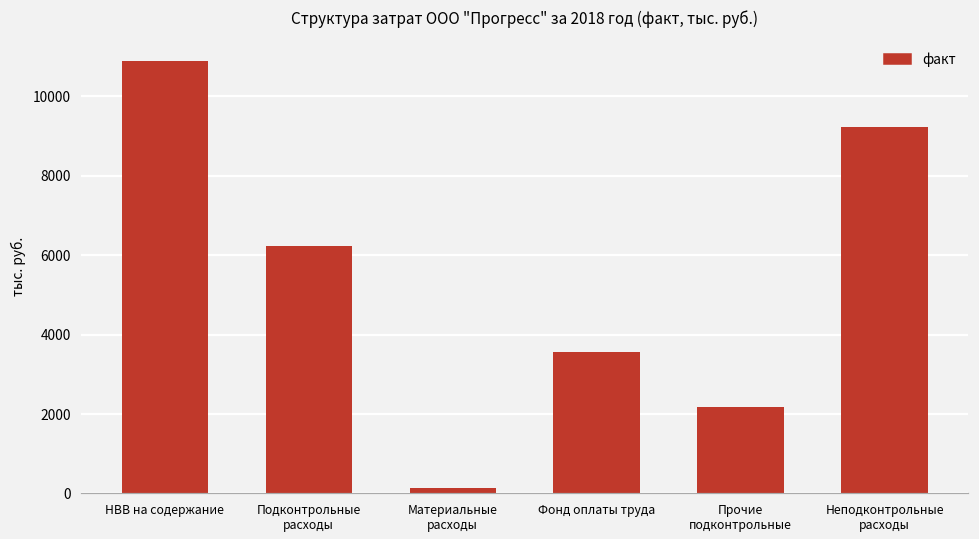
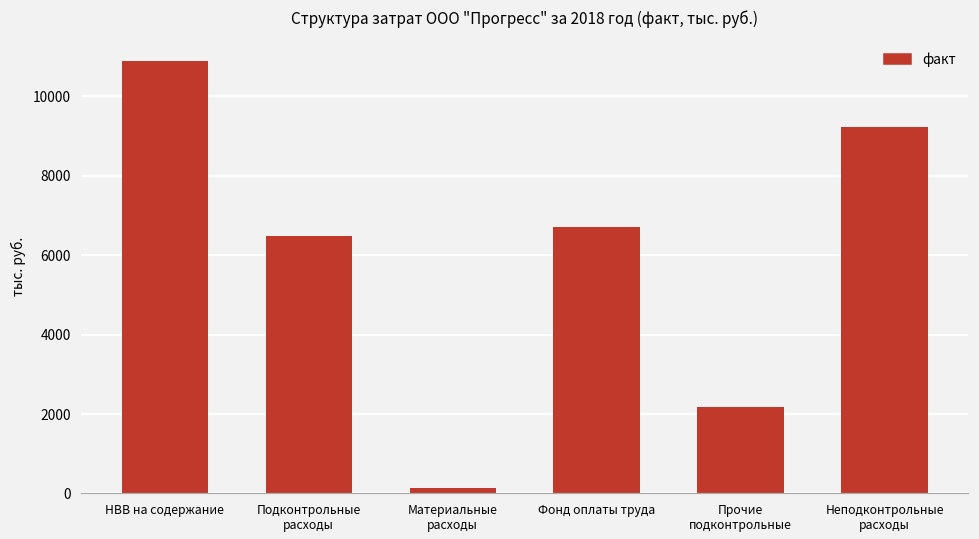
  {
    "НВВ на содержание": 10900,
-   "Подконтрольные расходы": 6200,
+   "Подконтрольные расходы": 6500,
    "Материальные расходы": 100,
-   "Фонд оплаты труда": 3600,
+   "Фонд оплаты труда": 6700,
    "Прочие подконтрольные": 2200,
    "Неподконтрольные расходы": 9200
  }
